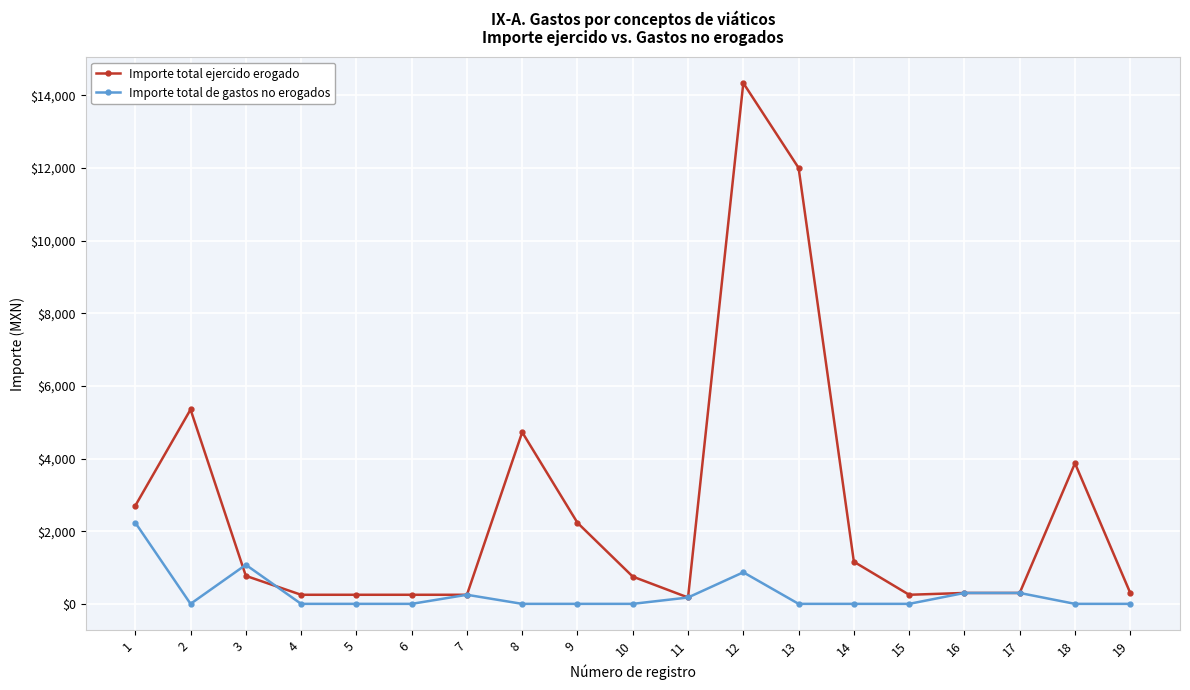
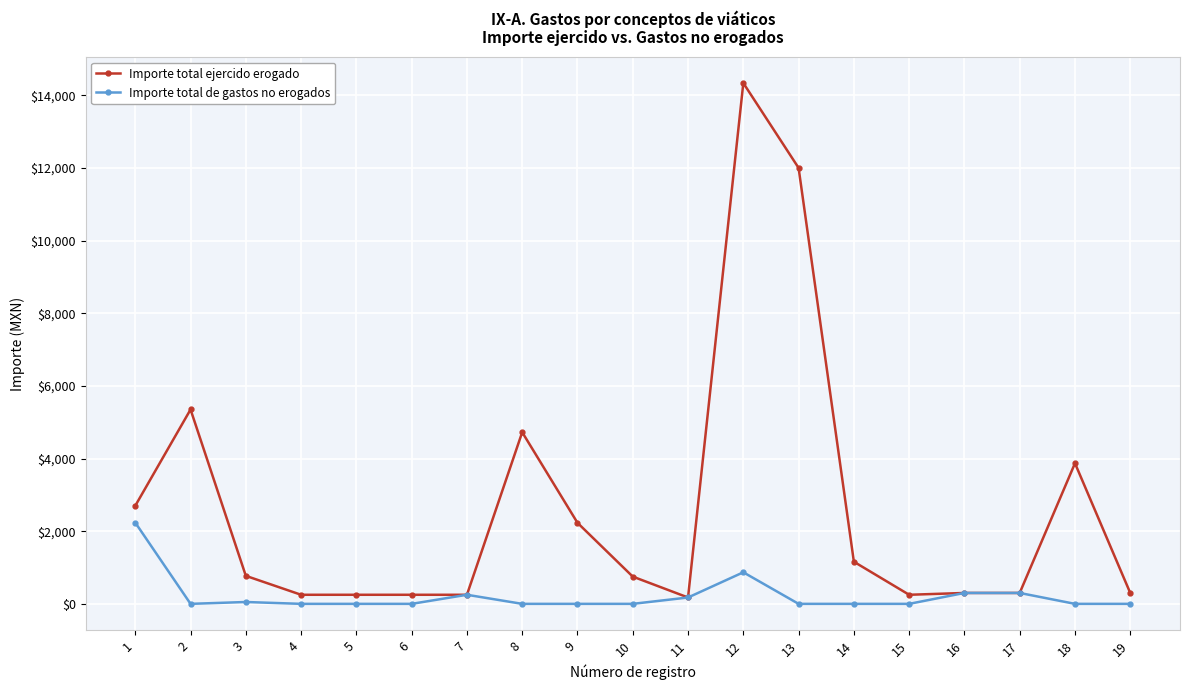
  {
    "Importe total ejercido erogado": {
      "1": "$2,700",
      "2": "$5,400",
      "3": "$800",
      "4": "$300",
      "5": "$300",
      "6": "$300",
      "8": "$4,700",
      "9": "$2,200",
      "10": "$800",
      "12": "$14,300",
      "13": "$12,000",
      "14": "$1,200",
      "15": "$300",
      "18": "$3,900",
      "19": "$300"
    },
    "Importe total de gastos no erogados": {
      "1": "$2,200",
      "2": "$0",
-     "3": "$1,100",
+     "3": "$100",
      "4": "$0",
      "5": "$0",
      "6": "$0",
      "8": "$0",
      "9": "$0",
      "10": "$0",
      "12": "$900",
      "13": "$0",
      "14": "$0",
      "15": "$0",
      "18": "$0",
      "19": "$0"
    }
  }
